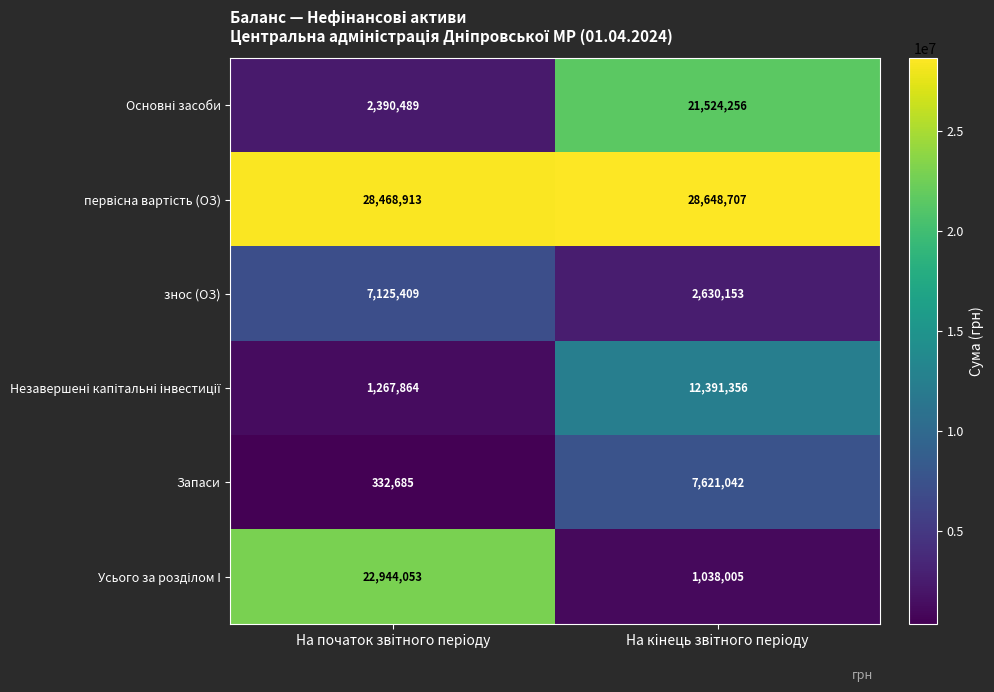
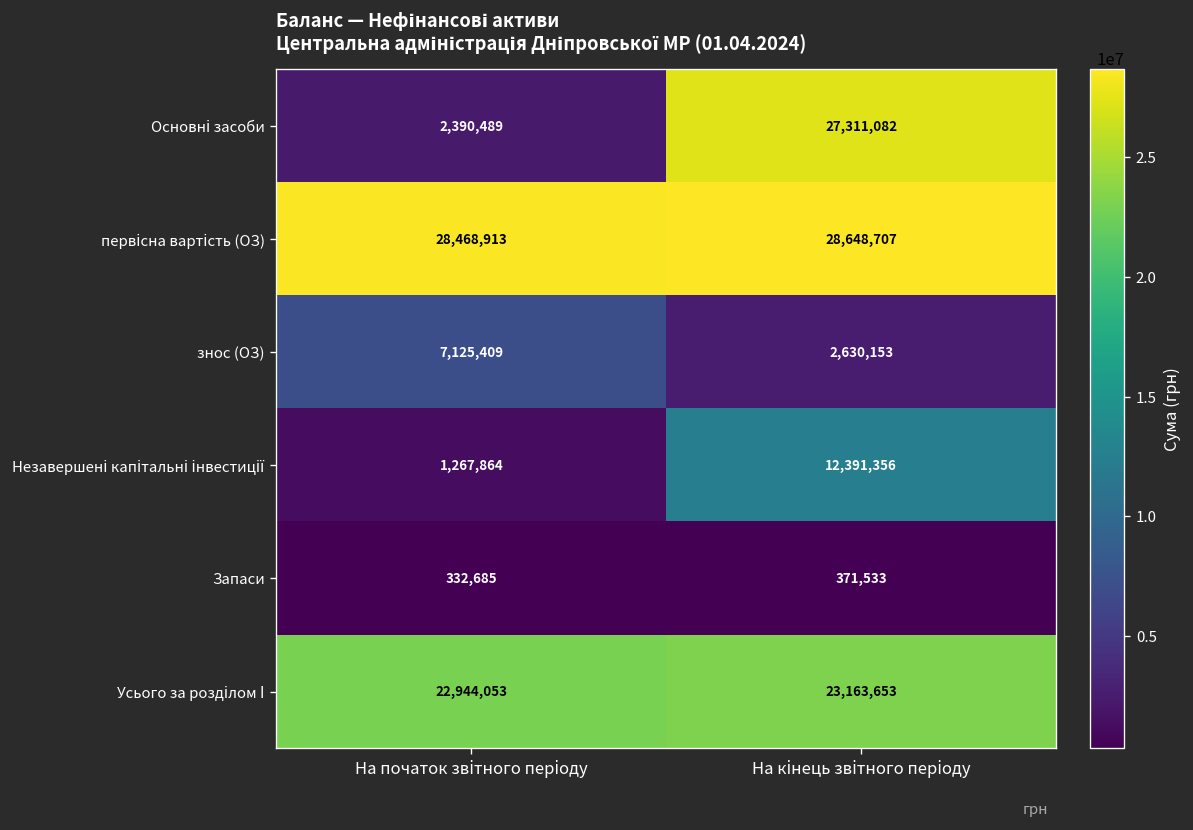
  {
    "Основні засоби": {
      "На початок звітного періоду": "2,390,489",
-     "На кінець звітного періоду": "21,524,256"
+     "На кінець звітного періоду": "27,311,082"
    },
    "первісна вартість (ОЗ)": {
      "На початок звітного періоду": "28,468,913",
      "На кінець звітного періоду": "28,648,707"
    },
    "знос (ОЗ)": {
      "На початок звітного періоду": "7,125,409",
      "На кінець звітного періоду": "2,630,153"
    },
    "Незавершені капітальні інвестиції": {
      "На початок звітного періоду": "1,267,864",
      "На кінець звітного періоду": "12,391,356"
    },
    "Запаси": {
      "На початок звітного періоду": "332,685",
-     "На кінець звітного періоду": "7,621,042"
+     "На кінець звітного періоду": "371,533"
    },
    "Усього за розділом І": {
      "На початок звітного періоду": "22,944,053",
-     "На кінець звітного періоду": "1,038,005"
+     "На кінець звітного періоду": "23,163,653"
    }
  }
